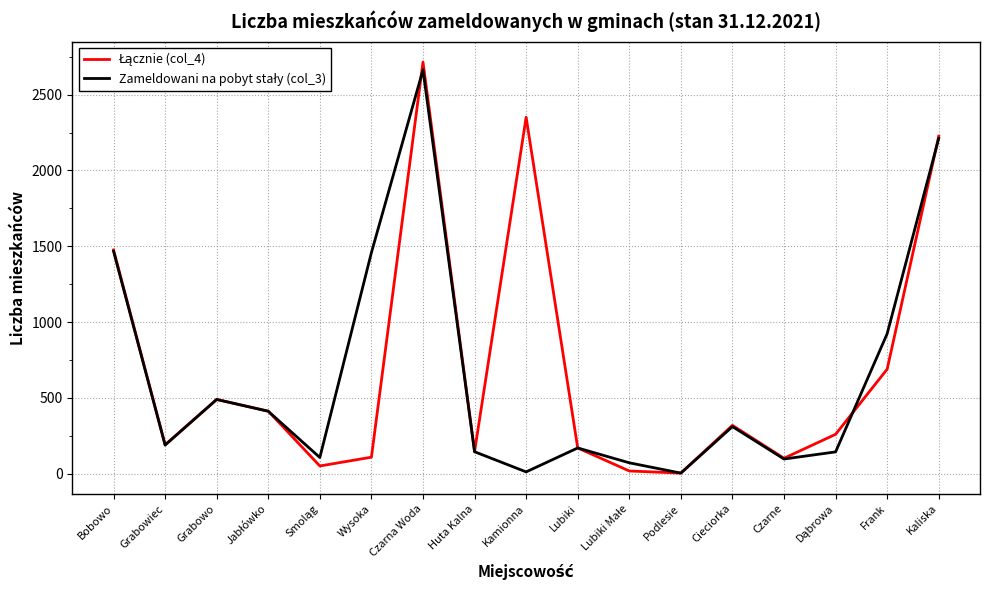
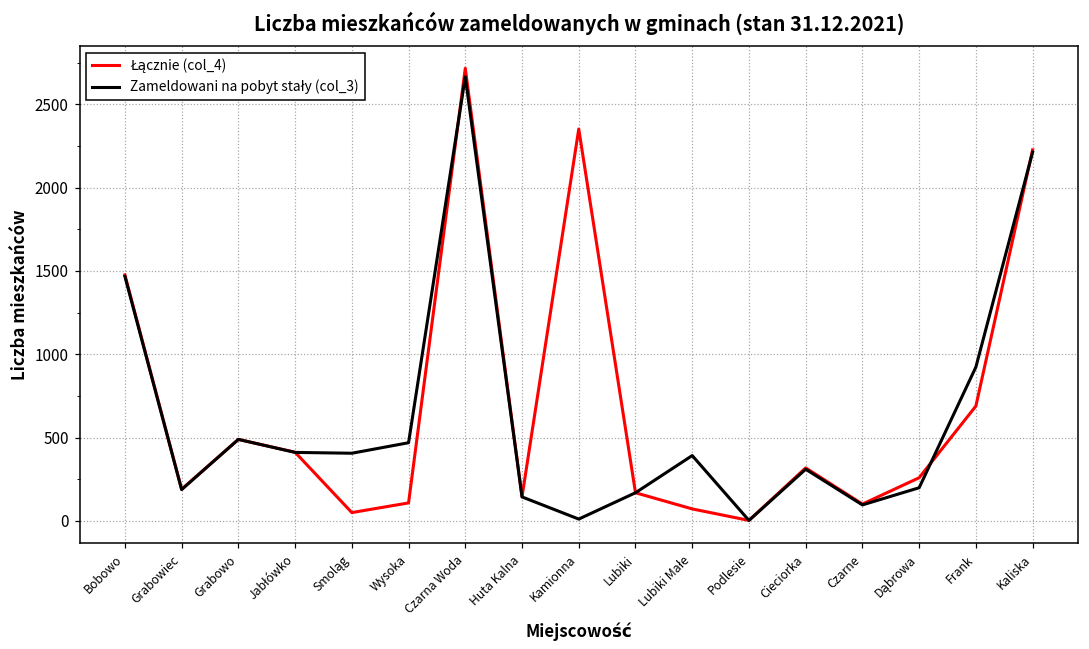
  {
    "Łącznie (col_4)": {
      "Smoląg": 50,
      "Wysoka": 110,
      "Czarna Woda": 2720,
      "Kamionna": 2350,
-     "Lubiki Małe": 20,
+     "Lubiki Małe": 70,
      "Dąbrowa": 260,
      "Frank": 690
    },
    "Zameldowani na pobyt stały (col_3)": {
-     "Smoląg": 110,
-     "Wysoka": 1460,
+     "Smoląg": 410,
+     "Wysoka": 470,
      "Czarna Woda": 2660,
      "Kamionna": 10,
-     "Lubiki Małe": 70,
-     "Dąbrowa": 140,
+     "Lubiki Małe": 390,
+     "Dąbrowa": 200,
      "Frank": 920
    }
  }
